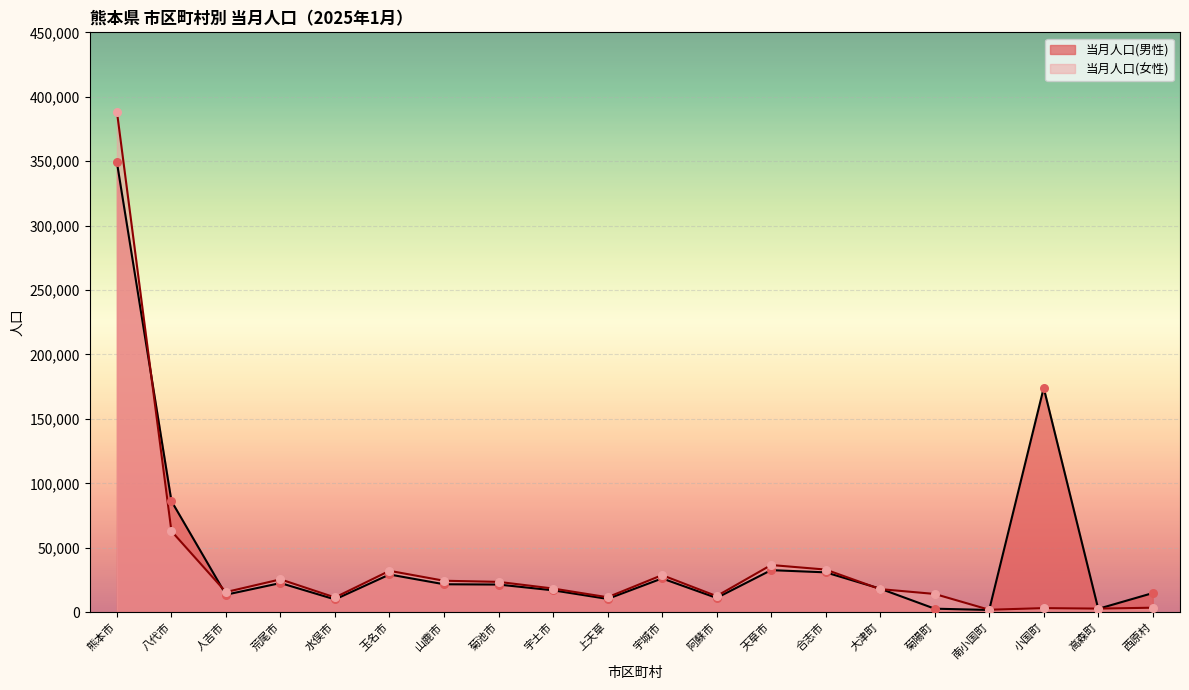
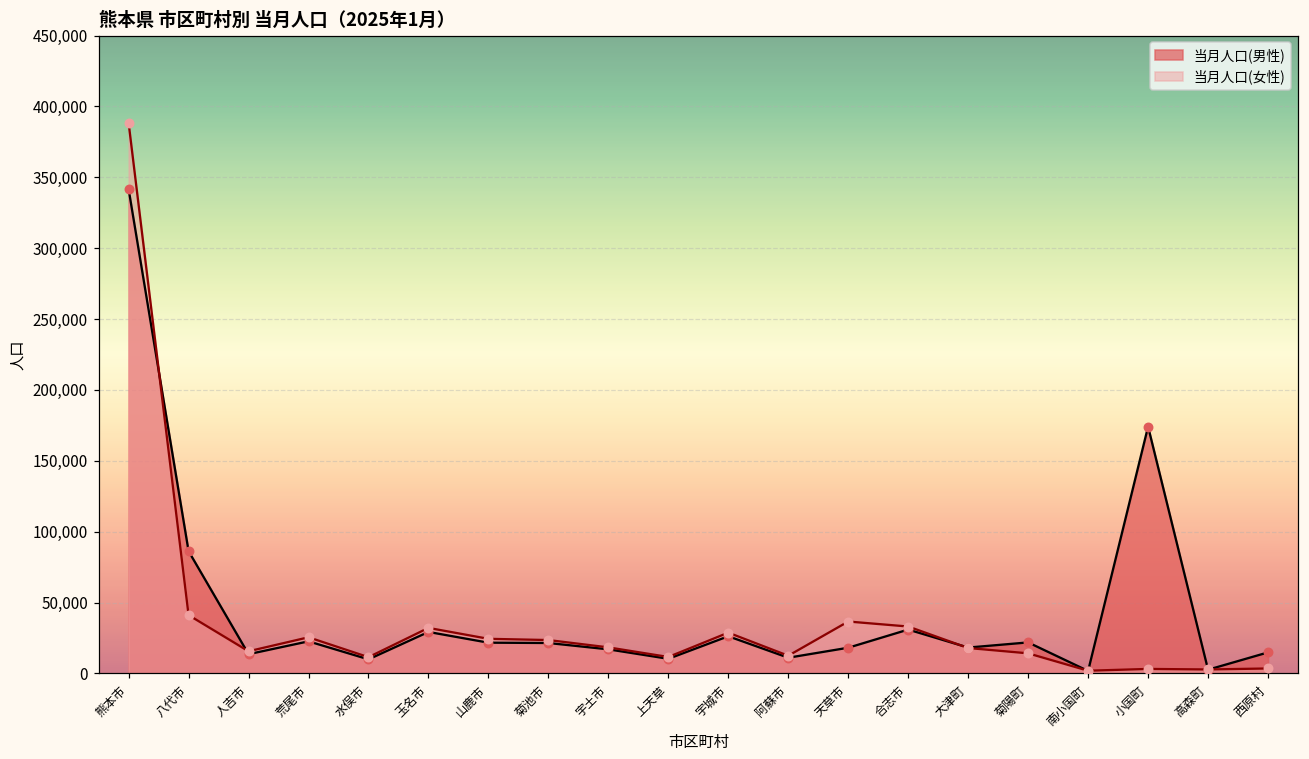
  {
    "当月人口(男性)": {
-     "熊本市": "349,000",
+     "熊本市": "342,000",
      "八代市": "86,000",
      "人吉市": "14,000",
      "荒尾市": "23,000",
      "玉名市": "29,000",
      "山鹿市": "22,000",
      "菊池市": "21,000",
      "宇城市": "26,000",
-     "天草市": "33,000",
+     "天草市": "18,000",
      "合志市": "31,000",
-     "菊陽町": "3,000",
+     "菊陽町": "22,000",
      "小国町": "174,000",
      "西原村": "15,000"
    },
    "当月人口(女性)": {
      "熊本市": "388,000",
-     "八代市": "63,000",
+     "八代市": "41,000",
      "人吉市": "16,000",
      "荒尾市": "25,000",
      "玉名市": "32,000",
      "山鹿市": "24,000",
      "菊池市": "24,000",
      "宇城市": "29,000",
      "天草市": "37,000",
      "合志市": "33,000",
      "菊陽町": "14,000",
      "小国町": "3,000",
      "西原村": "3,000"
    }
  }
